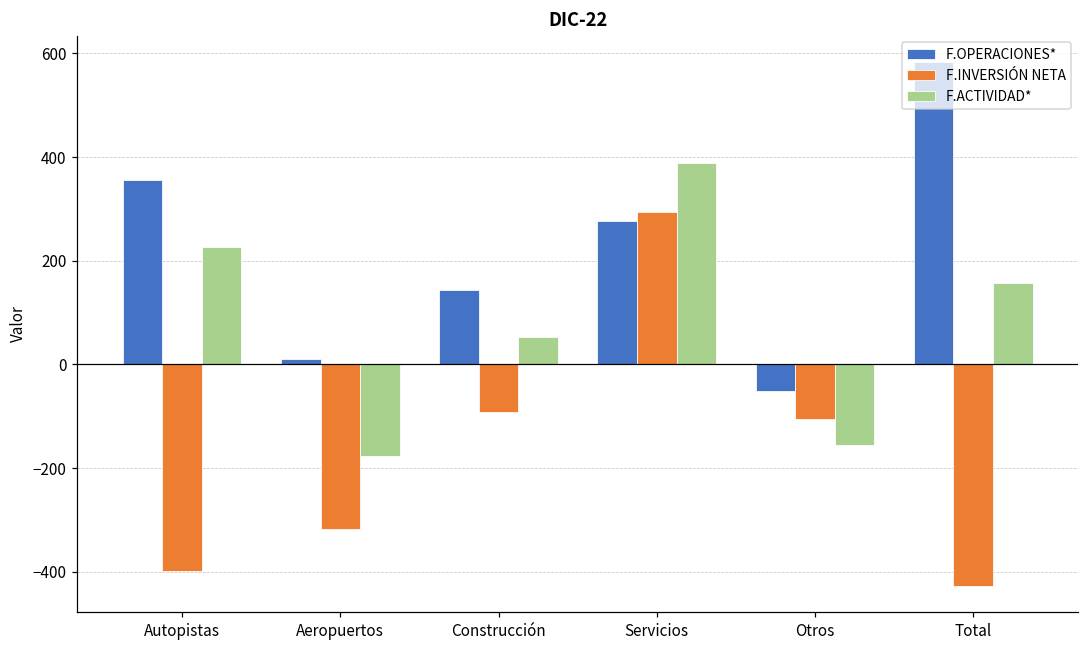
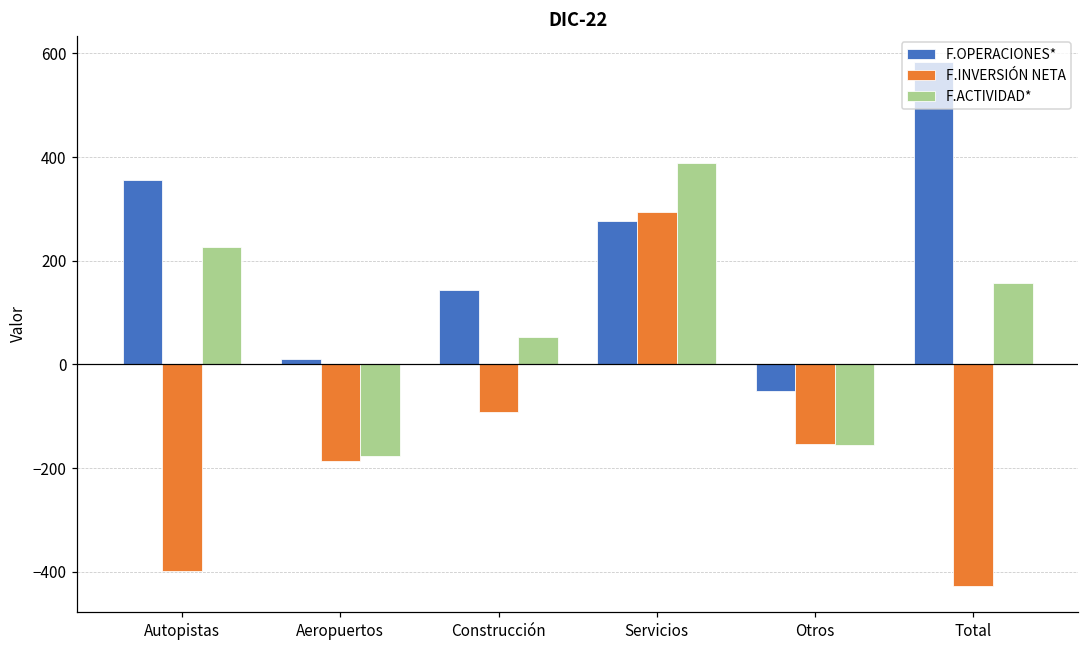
  {
    "F.OPERACIONES*": {
      "Autopistas": 360,
      "Aeropuertos": 10,
      "Construcción": 140,
      "Servicios": 280,
      "Otros": -50
    },
    "F.INVERSIÓN NETA": {
      "Autopistas": -400,
-     "Aeropuertos": -320,
+     "Aeropuertos": -190,
      "Construcción": -90,
      "Servicios": 300,
-     "Otros": -110,
+     "Otros": -150,
      "Total": -430
    },
    "F.ACTIVIDAD*": {
      "Autopistas": 230,
      "Aeropuertos": -180,
      "Construcción": 50,
      "Servicios": 390,
      "Otros": -160,
      "Total": 160
    }
  }
